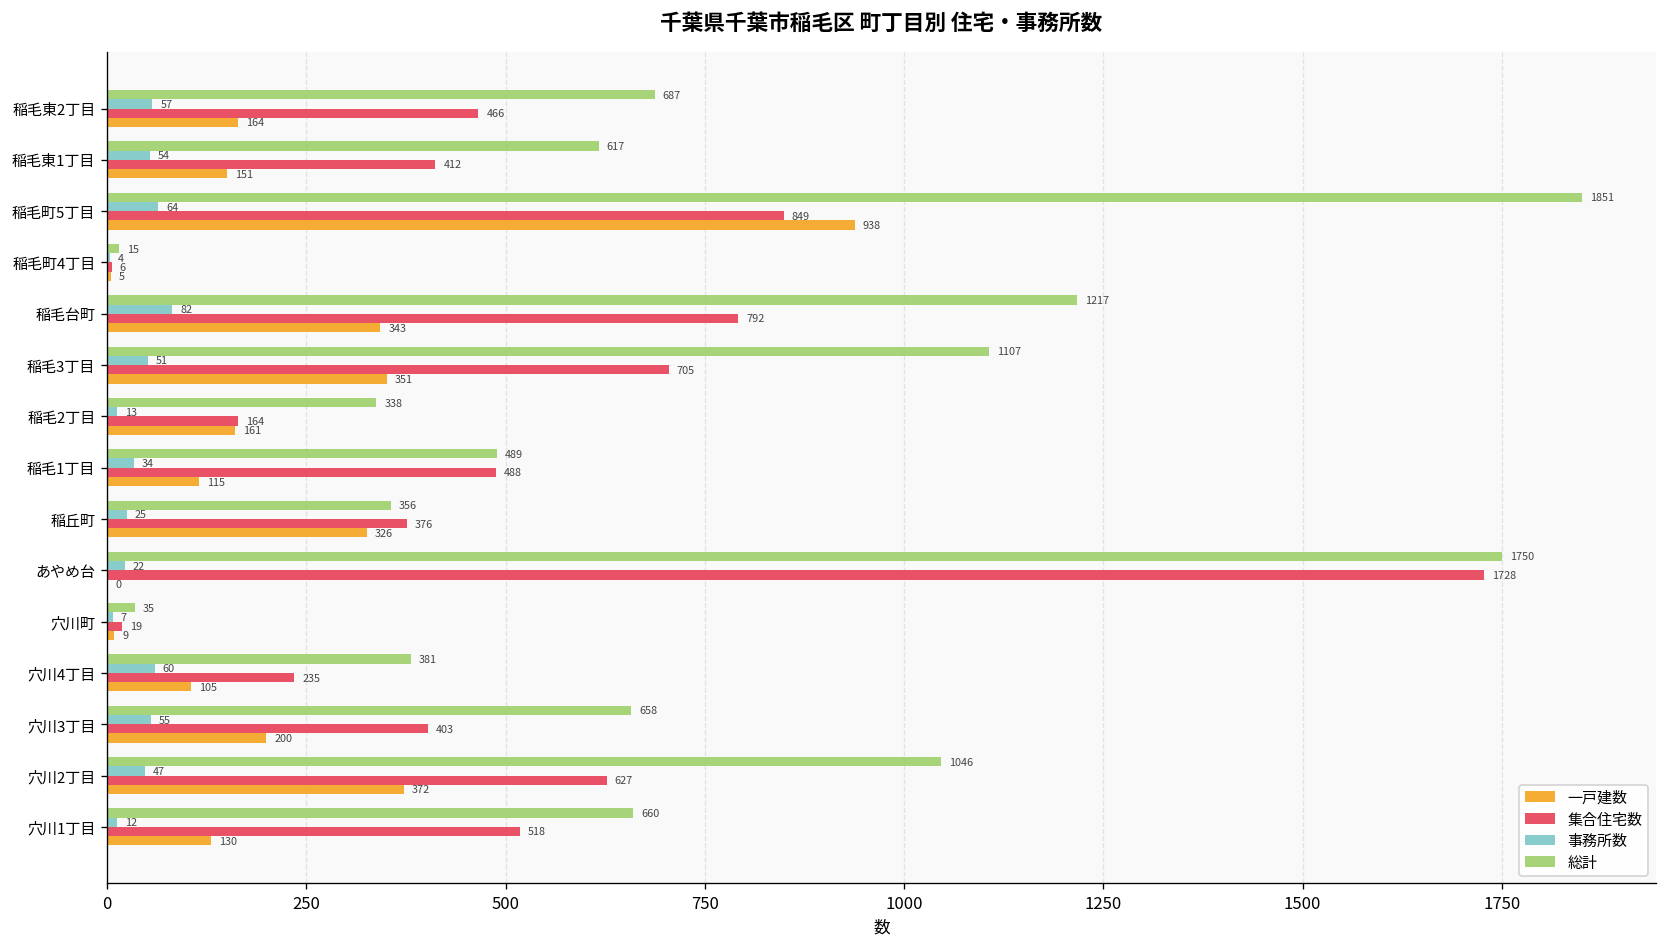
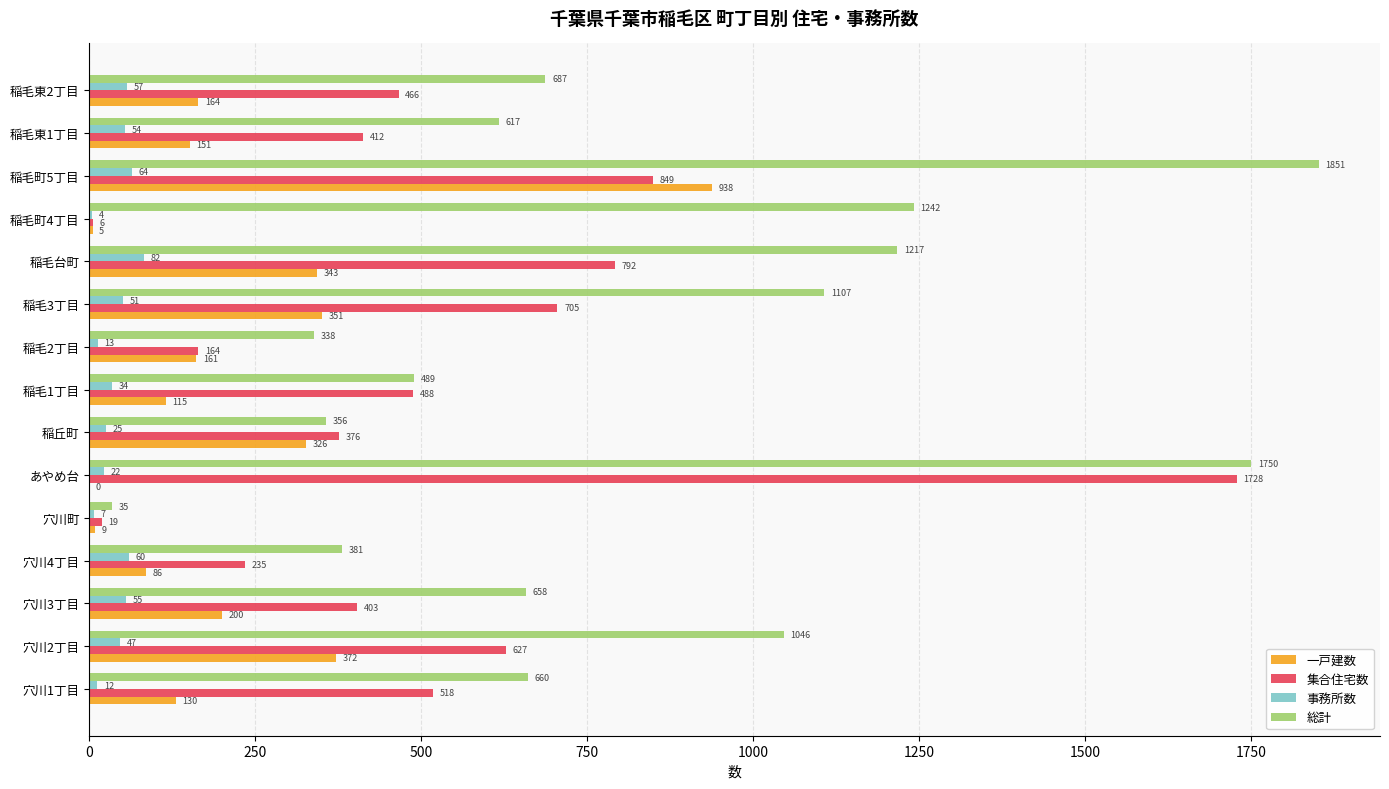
  {
    "一戸建数": {
      "稲毛東2丁目": 164,
      "稲毛東1丁目": 151,
      "稲毛町5丁目": 938,
      "稲毛町4丁目": 5,
      "稲毛台町": 343,
      "稲毛3丁目": 351,
      "稲毛2丁目": 161,
      "稲毛1丁目": 115,
      "稲丘町": 326,
      "あやめ台": 0,
      "穴川町": 9,
-     "穴川4丁目": 105,
+     "穴川4丁目": 86,
      "穴川3丁目": 200,
      "穴川2丁目": 372,
      "穴川1丁目": 130
    },
    "集合住宅数": {
      "稲毛東2丁目": 466,
      "稲毛東1丁目": 412,
      "稲毛町5丁目": 849,
      "稲毛町4丁目": 6,
      "稲毛台町": 792,
      "稲毛3丁目": 705,
      "稲毛2丁目": 164,
      "稲毛1丁目": 488,
      "稲丘町": 376,
      "あやめ台": 1728,
      "穴川町": 19,
      "穴川4丁目": 235,
      "穴川3丁目": 403,
      "穴川2丁目": 627,
      "穴川1丁目": 518
    },
    "事務所数": {
      "稲毛東2丁目": 57,
      "稲毛東1丁目": 54,
      "稲毛町5丁目": 64,
      "稲毛町4丁目": 4,
      "稲毛台町": 82,
      "稲毛3丁目": 51,
      "稲毛2丁目": 13,
      "稲毛1丁目": 34,
      "稲丘町": 25,
      "あやめ台": 22,
      "穴川町": 7,
      "穴川4丁目": 60,
      "穴川3丁目": 55,
      "穴川2丁目": 47,
      "穴川1丁目": 12
    },
    "総計": {
      "稲毛東2丁目": 687,
      "稲毛東1丁目": 617,
      "稲毛町5丁目": 1851,
-     "稲毛町4丁目": 15,
+     "稲毛町4丁目": 1242,
      "稲毛台町": 1217,
      "稲毛3丁目": 1107,
      "稲毛2丁目": 338,
      "稲毛1丁目": 489,
      "稲丘町": 356,
      "あやめ台": 1750,
      "穴川町": 35,
      "穴川4丁目": 381,
      "穴川3丁目": 658,
      "穴川2丁目": 1046,
      "穴川1丁目": 660
    }
  }
